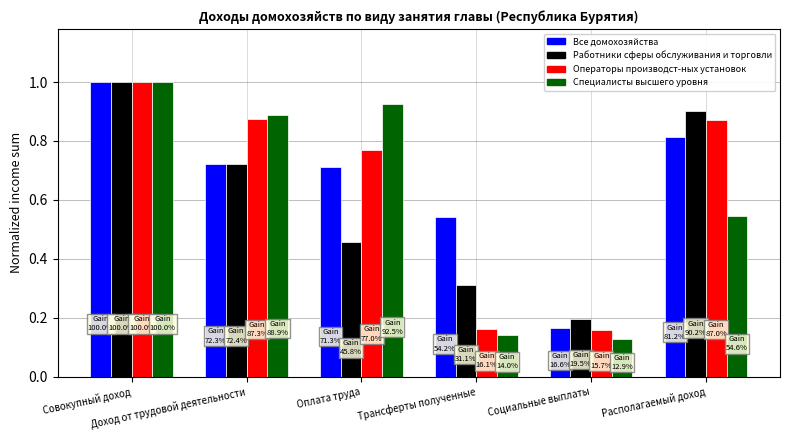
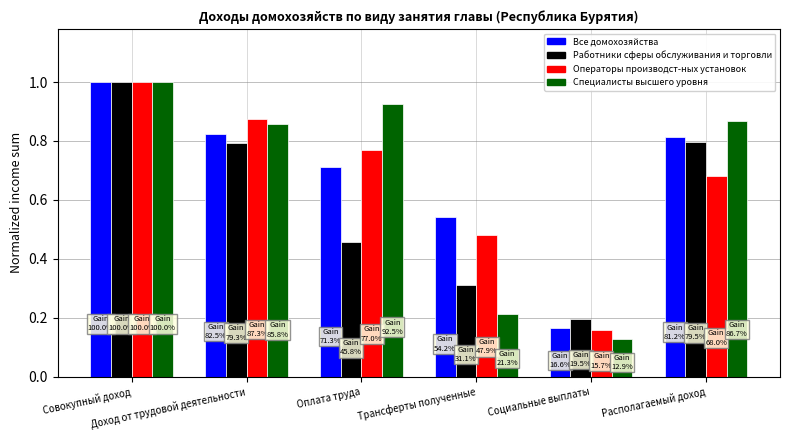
  {
    "Все домохозяйства": {
-     "Доход от трудовой деятельности": "72.3%"
+     "Доход от трудовой деятельности": "82.5%"
    },
    "Работники сферы обслуживания и торговли": {
-     "Доход от трудовой деятельности": "72.4%",
-     "Располагаемый доход": "90.2%"
+     "Доход от трудовой деятельности": "79.3%",
+     "Располагаемый доход": "79.5%"
    },
    "Операторы производст-ных установок": {
-     "Трансферты полученные": "16.1%",
-     "Располагаемый доход": "87.0%"
+     "Трансферты полученные": "47.9%",
+     "Располагаемый доход": "68.0%"
    },
    "Специалисты высшего уровня": {
-     "Доход от трудовой деятельности": "88.9%",
-     "Трансферты полученные": "14.0%",
-     "Располагаемый доход": "54.6%"
+     "Доход от трудовой деятельности": "85.8%",
+     "Трансферты полученные": "21.3%",
+     "Располагаемый доход": "86.7%"
    }
  }
